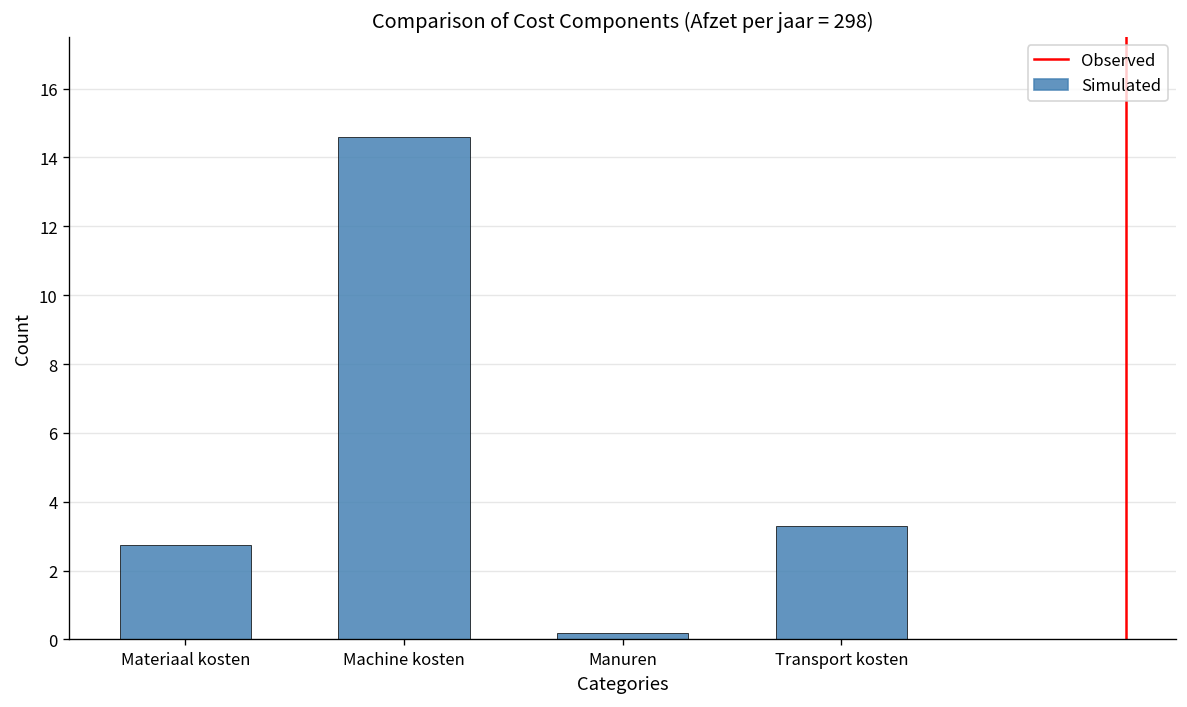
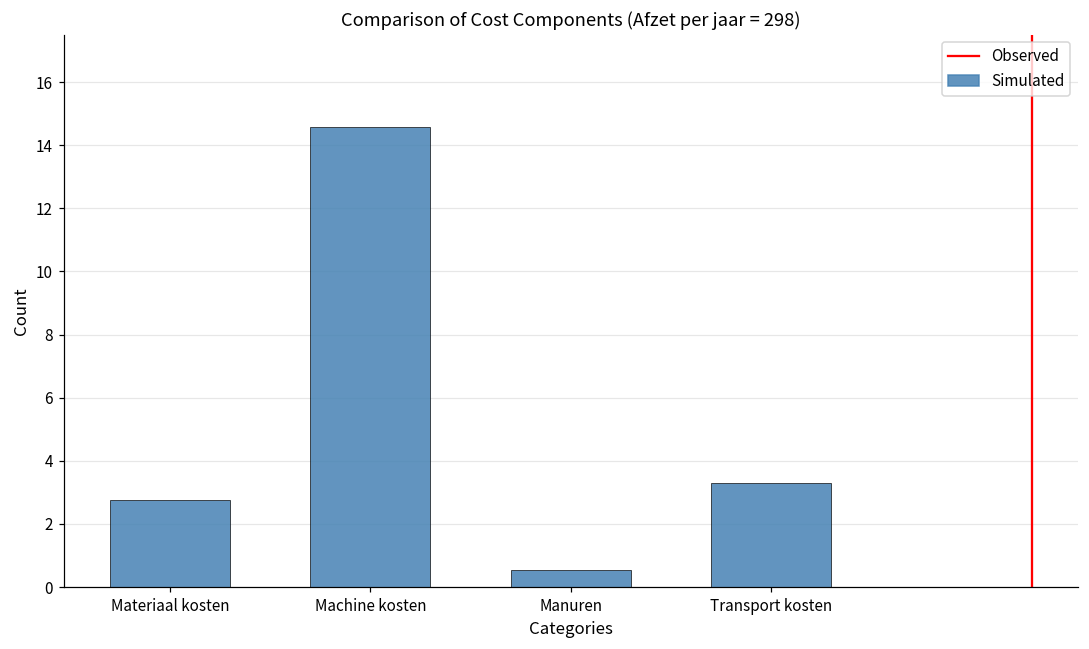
  {
    "Materiaal kosten": 2.8,
    "Machine kosten": 14.6,
-   "Manuren": 0.2,
+   "Manuren": 0.5,
    "Transport kosten": 3.3
  }
